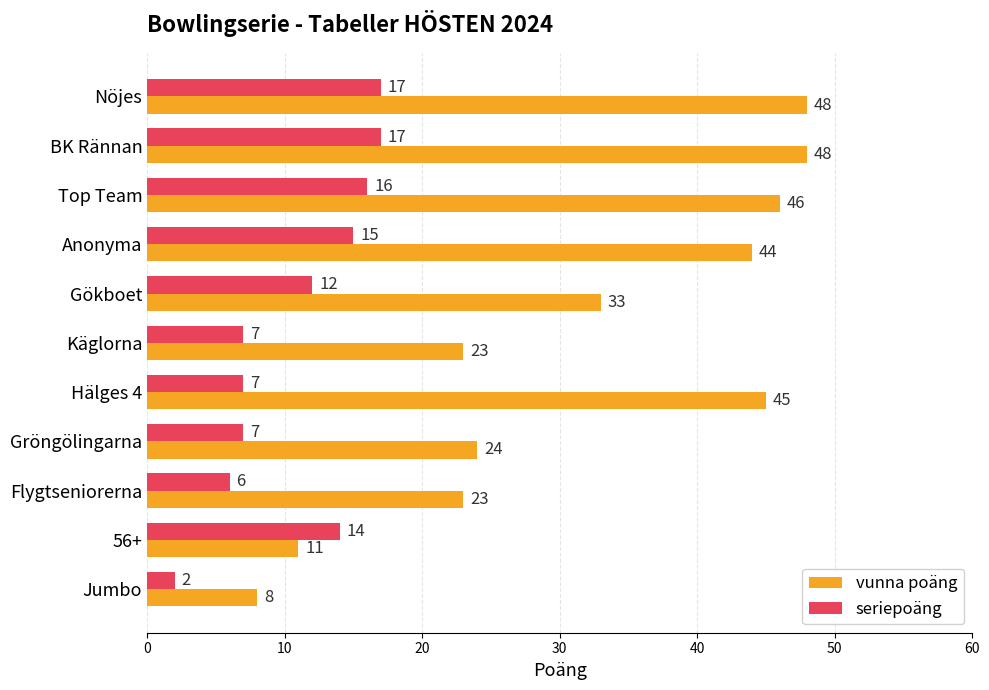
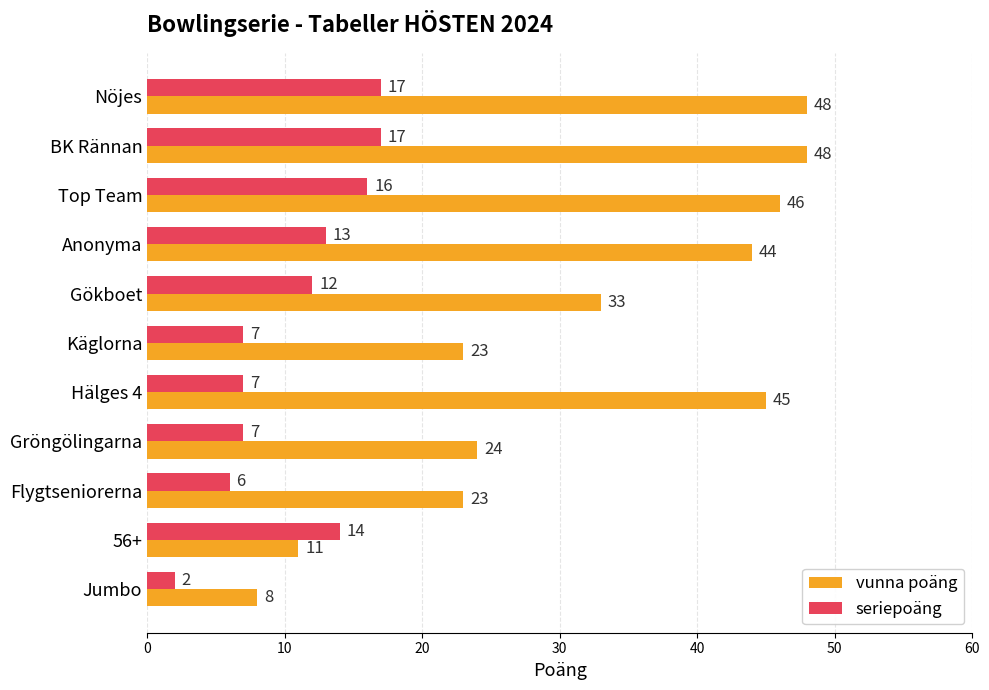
  {
    "vunna poäng": {
      "Nöjes": 48,
      "BK Rännan": 48,
      "Top Team": 46,
      "Anonyma": 44,
      "Gökboet": 33,
      "Käglorna": 23,
      "Hälges 4": 45,
      "Gröngölingarna": 24,
      "Flygtseniorerna": 23,
      "56+": 11,
      "Jumbo": 8
    },
    "seriepoäng": {
      "Nöjes": 17,
      "BK Rännan": 17,
      "Top Team": 16,
-     "Anonyma": 15,
+     "Anonyma": 13,
      "Gökboet": 12,
      "Käglorna": 7,
      "Hälges 4": 7,
      "Gröngölingarna": 7,
      "Flygtseniorerna": 6,
      "56+": 14,
      "Jumbo": 2
    }
  }
